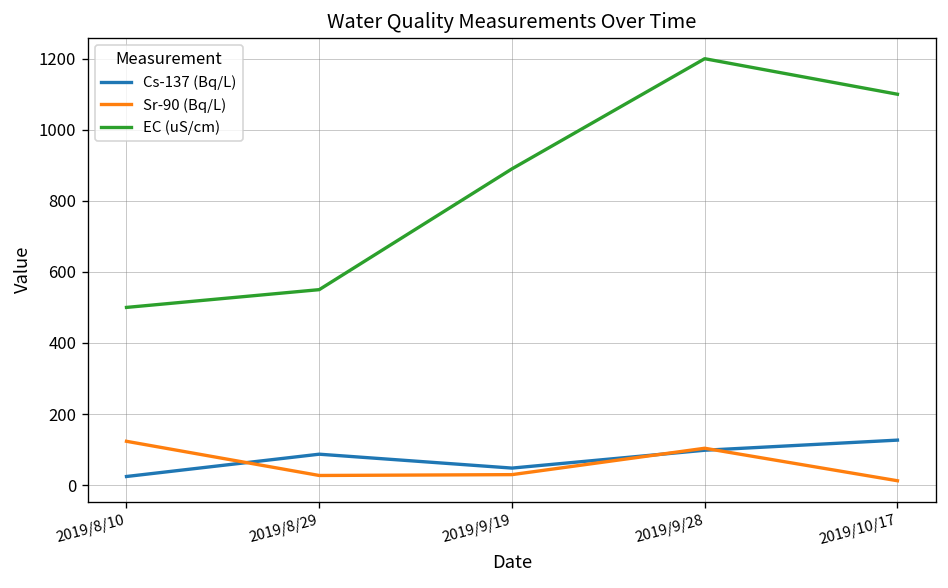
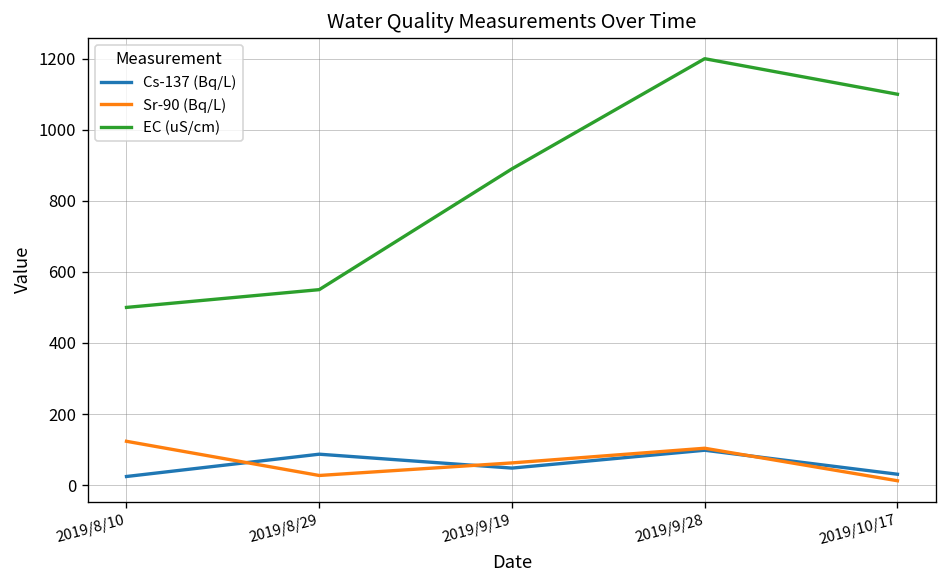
  {
    "Cs-137 (Bq/L)": {
      "2019/8/10": 20,
      "2019/8/29": 90,
      "2019/9/19": 50,
-     "2019/10/17": 130
+     "2019/10/17": 30
    },
    "Sr-90 (Bq/L)": {
      "2019/8/10": 120,
      "2019/8/29": 30,
-     "2019/9/19": 30,
+     "2019/9/19": 60,
      "2019/10/17": 10
    },
    "EC (uS/cm)": {
      "2019/8/10": 500,
      "2019/8/29": 550,
      "2019/9/19": 890,
      "2019/9/28": 1200,
      "2019/10/17": 1100
    }
  }
